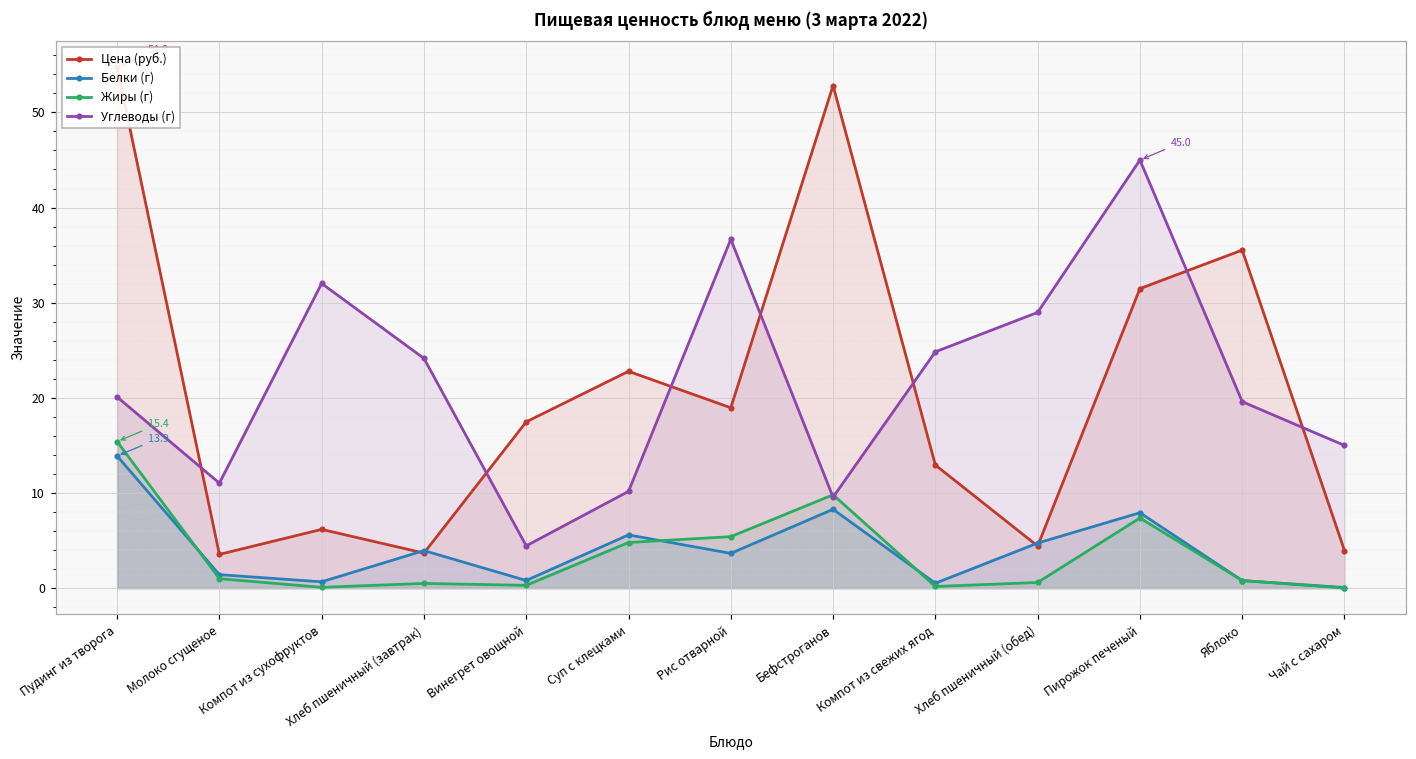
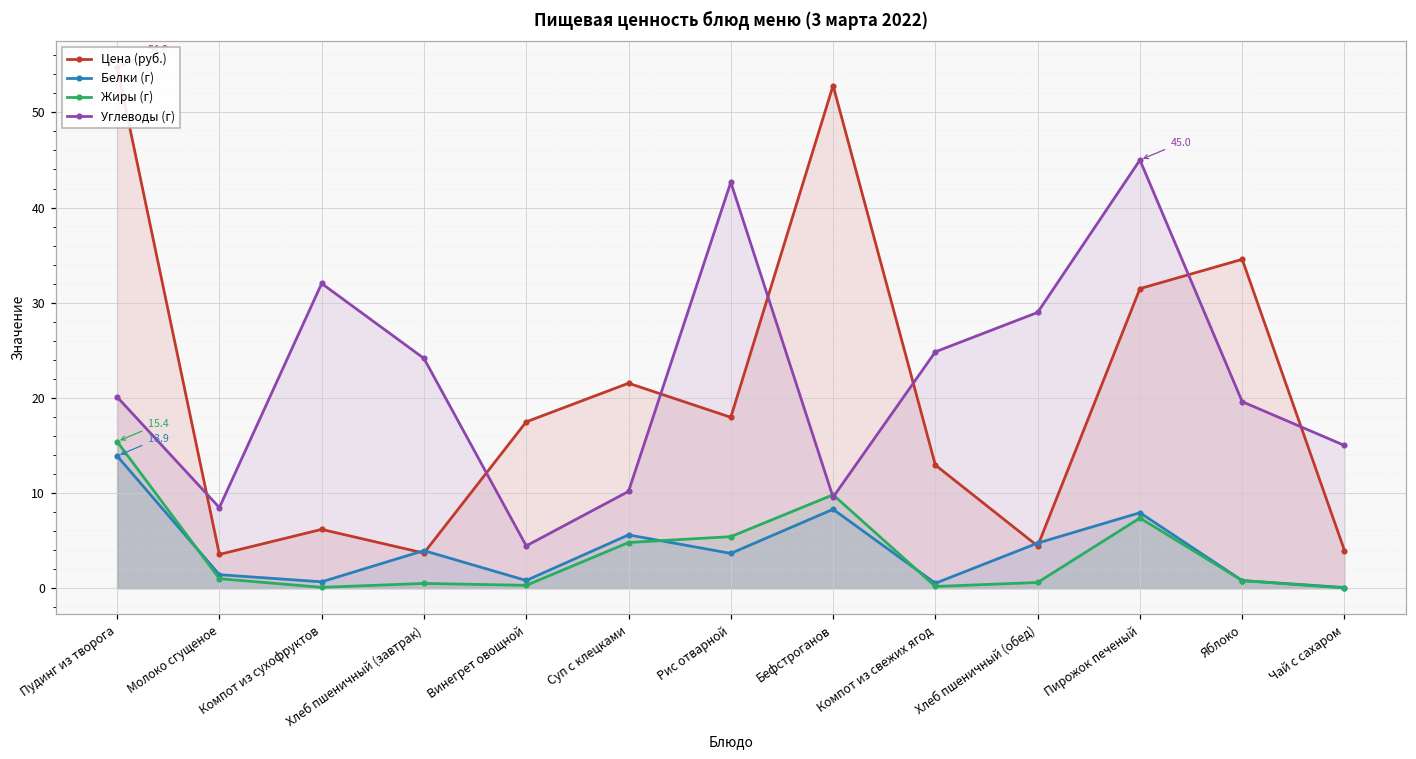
  {
    "Цена (руб.)": {
      "Молоко сгущеное": 4,
      "Компот из сухофруктов": 6,
      "Винегрет овощной": 17,
-     "Суп с клецками": 23,
-     "Рис отварной": 19,
+     "Суп с клецками": 22,
+     "Рис отварной": 18,
      "Бефстроганов": 53,
      "Компот из свежих ягод": 13,
      "Хлеб пшеничный (обед)": 4,
      "Пирожок печеный": 31,
-     "Яблоко": 36,
+     "Яблоко": 35,
      "Чай с сахаром": 4
    },
    "Белки (г)": {
      "Молоко сгущеное": 1,
      "Компот из сухофруктов": 1,
      "Винегрет овощной": 1,
      "Суп с клецками": 6,
      "Рис отварной": 4,
      "Бефстроганов": 8,
      "Компот из свежих ягод": 1,
      "Хлеб пшеничный (обед)": 5,
      "Пирожок печеный": 8
    },
    "Жиры (г)": {
      "Молоко сгущеное": 1,
      "Компот из сухофруктов": 0,
      "Хлеб пшеничный (завтрак)": 1,
      "Винегрет овощной": 0,
      "Суп с клецками": 5,
      "Рис отварной": 5,
      "Компот из свежих ягод": 0,
      "Хлеб пшеничный (обед)": 1,
      "Пирожок печеный": 7
    },
    "Углеводы (г)": {
      "Пудинг из творога": 20,
-     "Молоко сгущеное": 11,
+     "Молоко сгущеное": 8,
      "Компот из сухофруктов": 32,
      "Хлеб пшеничный (завтрак)": 24,
      "Винегрет овощной": 4,
      "Суп с клецками": 10,
-     "Рис отварной": 37,
+     "Рис отварной": 43,
      "Компот из свежих ягод": 25,
      "Хлеб пшеничный (обед)": 29,
      "Яблоко": 20,
      "Чай с сахаром": 15
    }
  }
